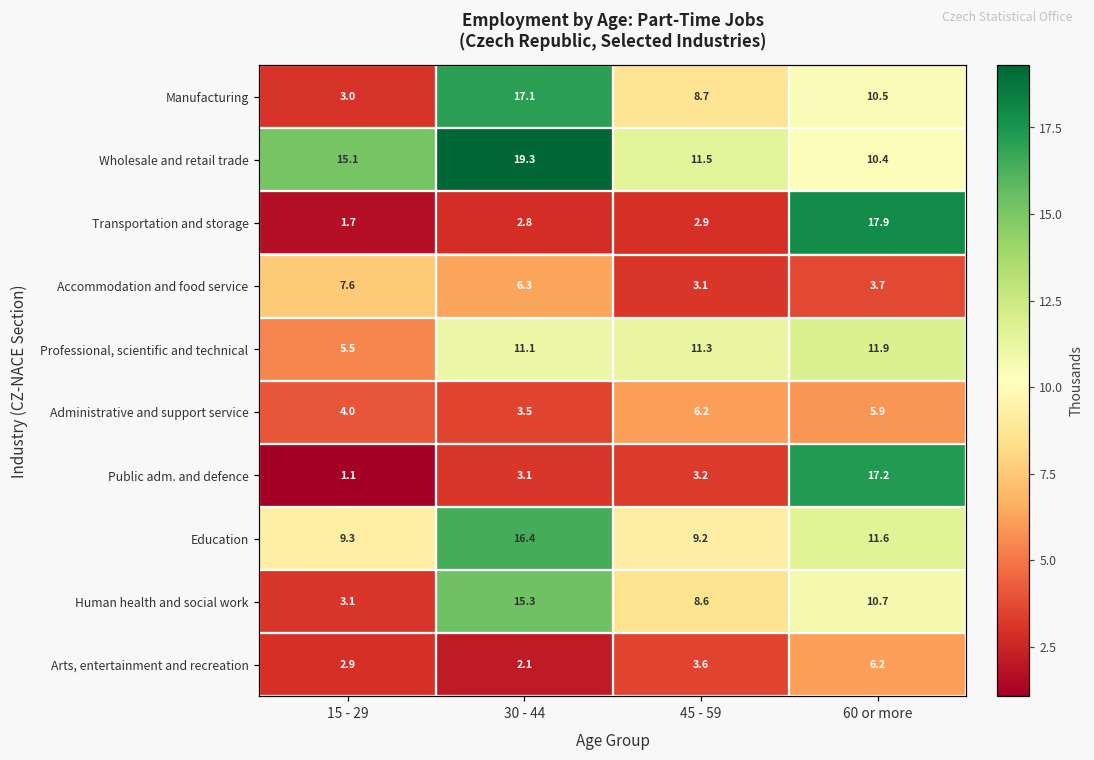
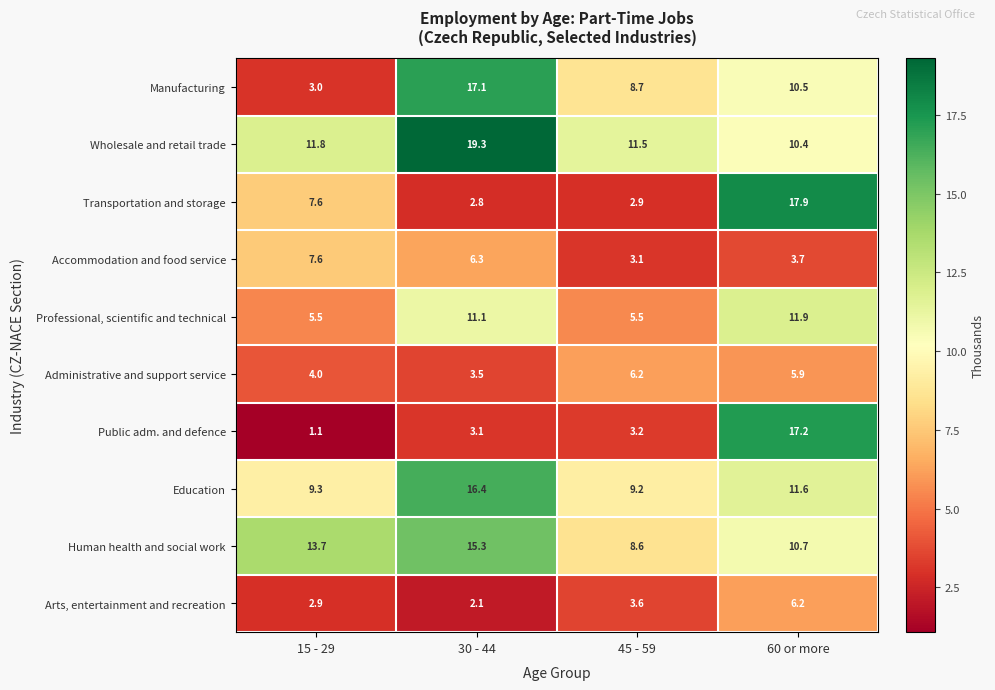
  {
    "Manufacturing": {
      "15 - 29": 3.0,
      "30 - 44": 17.1,
      "45 - 59": 8.7,
      "60 or more": 10.5
    },
    "Wholesale and retail trade": {
-     "15 - 29": 15.1,
+     "15 - 29": 11.8,
      "30 - 44": 19.3,
      "45 - 59": 11.5,
      "60 or more": 10.4
    },
    "Transportation and storage": {
-     "15 - 29": 1.7,
+     "15 - 29": 7.6,
      "30 - 44": 2.8,
      "45 - 59": 2.9,
      "60 or more": 17.9
    },
    "Accommodation and food service": {
      "15 - 29": 7.6,
      "30 - 44": 6.3,
      "45 - 59": 3.1,
      "60 or more": 3.7
    },
    "Professional, scientific and technical": {
      "15 - 29": 5.5,
      "30 - 44": 11.1,
-     "45 - 59": 11.3,
+     "45 - 59": 5.5,
      "60 or more": 11.9
    },
    "Administrative and support service": {
      "15 - 29": 4.0,
      "30 - 44": 3.5,
      "45 - 59": 6.2,
      "60 or more": 5.9
    },
    "Public adm. and defence": {
      "15 - 29": 1.1,
      "30 - 44": 3.1,
      "45 - 59": 3.2,
      "60 or more": 17.2
    },
    "Education": {
      "15 - 29": 9.3,
      "30 - 44": 16.4,
      "45 - 59": 9.2,
      "60 or more": 11.6
    },
    "Human health and social work": {
-     "15 - 29": 3.1,
+     "15 - 29": 13.7,
      "30 - 44": 15.3,
      "45 - 59": 8.6,
      "60 or more": 10.7
    },
    "Arts, entertainment and recreation": {
      "15 - 29": 2.9,
      "30 - 44": 2.1,
      "45 - 59": 3.6,
      "60 or more": 6.2
    }
  }
